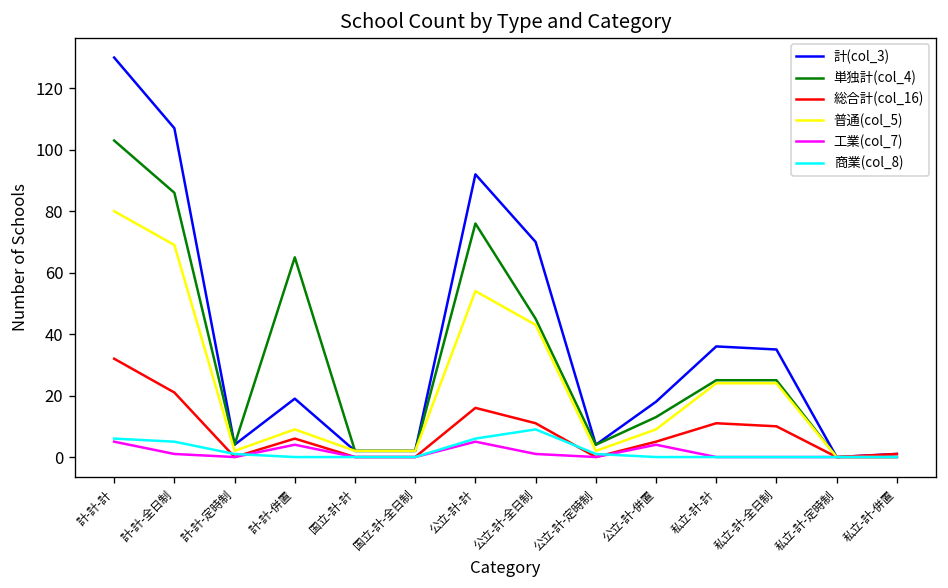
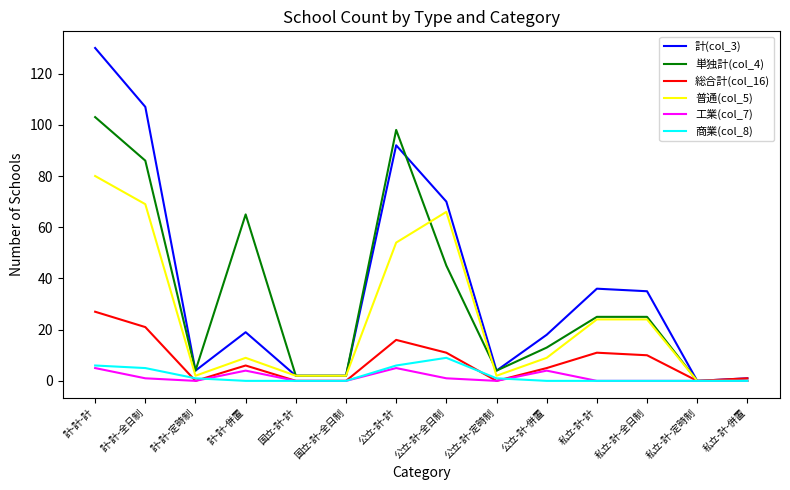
  {
    "計(col_3)": {
      "計-計-計": 130,
      "計-計-全日制": 107,
      "計-計-併置": 19,
      "公立-計-計": 92,
      "公立-計-全日制": 70,
      "公立-計-併置": 18,
      "私立-計-計": 36,
      "私立-計-全日制": 35
    },
    "単独計(col_4)": {
      "計-計-計": 103,
      "計-計-全日制": 86,
      "計-計-併置": 65,
-     "公立-計-計": 76,
+     "公立-計-計": 98,
      "公立-計-全日制": 45,
      "公立-計-併置": 13
    },
    "総合計(col_16)": {
-     "計-計-計": 32,
+     "計-計-計": 27,
      "計-計-全日制": 21,
      "計-計-併置": 6,
      "公立-計-計": 16,
      "公立-計-全日制": 11,
      "私立-計-計": 11,
      "私立-計-全日制": 10
    },
    "普通(col_5)": {
      "計-計-計": 80,
      "計-計-全日制": 69,
      "計-計-定時制": 2,
      "計-計-併置": 9,
      "公立-計-計": 54,
-     "公立-計-全日制": 43,
+     "公立-計-全日制": 66,
      "公立-計-定時制": 2,
      "公立-計-併置": 9
    },
    "工業(col_7)": {
      "計-計-計": 5,
      "計-計-全日制": 1,
      "計-計-併置": 4,
      "公立-計-計": 5,
      "公立-計-全日制": 1
    },
    "商業(col_8)": {
      "計-計-計": 6,
      "計-計-全日制": 5,
      "計-計-定時制": 1,
      "計-計-併置": 0,
      "公立-計-計": 6,
      "公立-計-全日制": 9,
      "公立-計-定時制": 1,
      "公立-計-併置": 0
    }
  }
